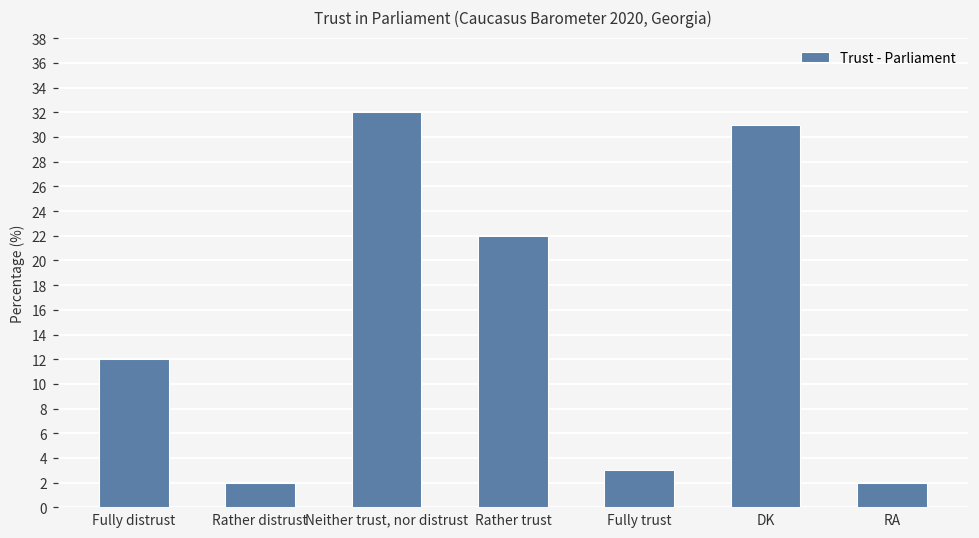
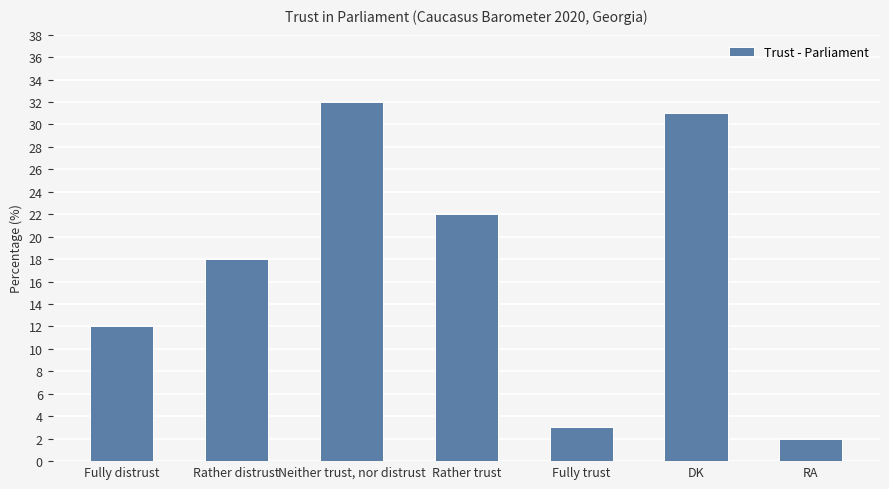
  {
    "Fully distrust": 12,
-   "Rather distrust": 2,
+   "Rather distrust": 18,
    "Neither trust, nor distrust": 32,
    "Rather trust": 22,
    "Fully trust": 3,
    "DK": 31,
    "RA": 2
  }
